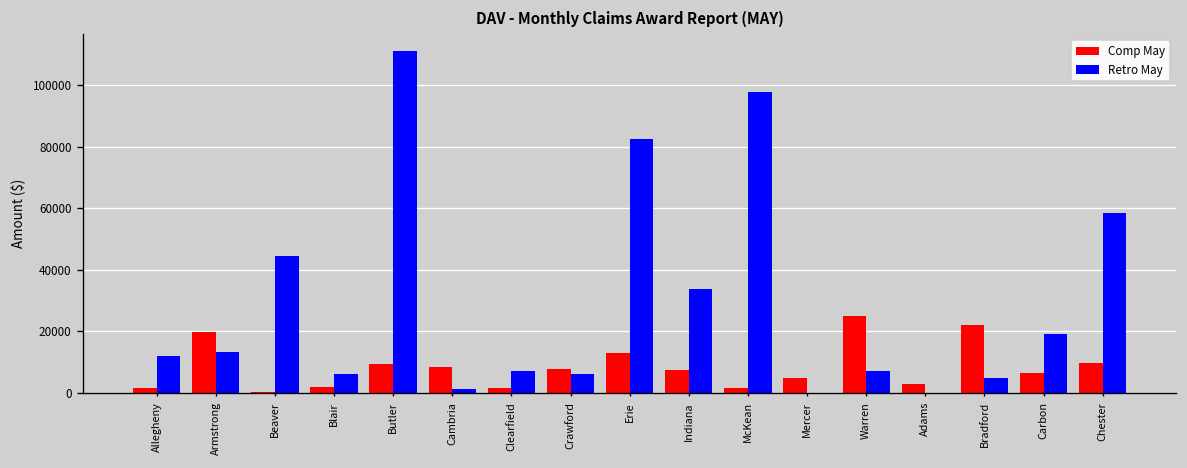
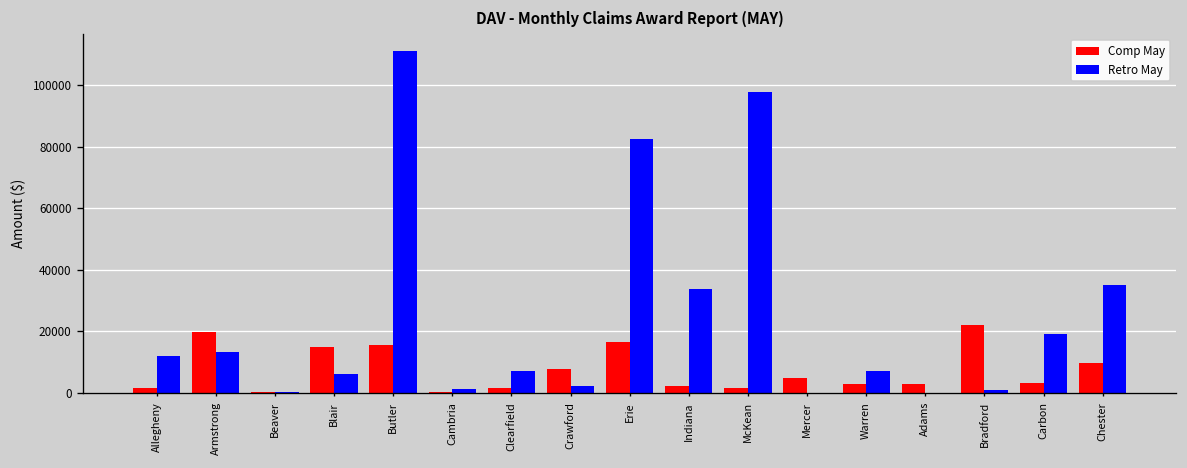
  {
    "Comp May": {
      "Allegheny": 2000,
      "Armstrong": 20000,
-     "Blair": 2000,
-     "Butler": 9000,
-     "Cambria": 8000,
+     "Blair": 15000,
+     "Butler": 15000,
+     "Cambria": 0,
      "Clearfield": 2000,
      "Crawford": 8000,
-     "Erie": 13000,
-     "Indiana": 7000,
+     "Erie": 16000,
+     "Indiana": 2000,
      "McKean": 2000,
      "Mercer": 5000,
-     "Warren": 25000,
+     "Warren": 3000,
      "Adams": 3000,
      "Bradford": 22000,
-     "Carbon": 6000,
+     "Carbon": 3000,
      "Chester": 10000
    },
    "Retro May": {
      "Allegheny": 12000,
      "Armstrong": 13000,
-     "Beaver": 44000,
+     "Beaver": 0,
      "Blair": 6000,
      "Butler": 111000,
      "Cambria": 1000,
      "Clearfield": 7000,
-     "Crawford": 6000,
+     "Crawford": 2000,
      "Erie": 83000,
      "Indiana": 34000,
      "McKean": 98000,
      "Mercer": 0,
      "Warren": 7000,
      "Adams": 0,
-     "Bradford": 5000,
+     "Bradford": 1000,
      "Carbon": 19000,
-     "Chester": 58000
+     "Chester": 35000
    }
  }
